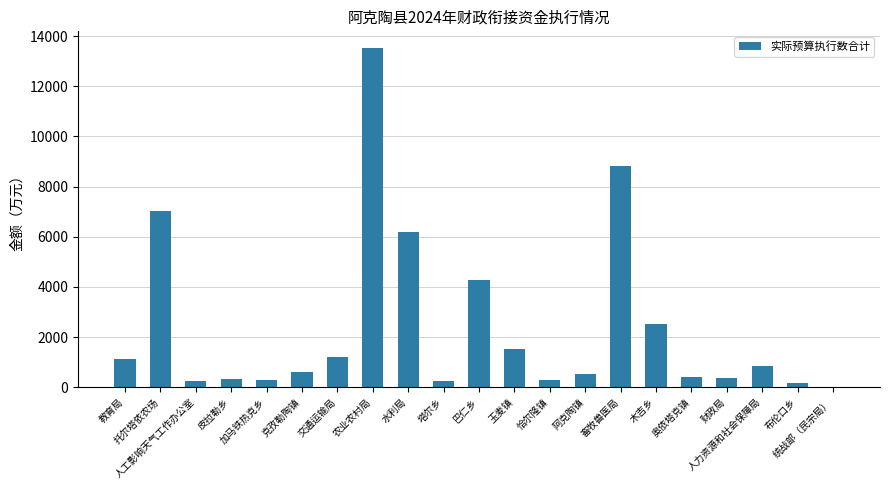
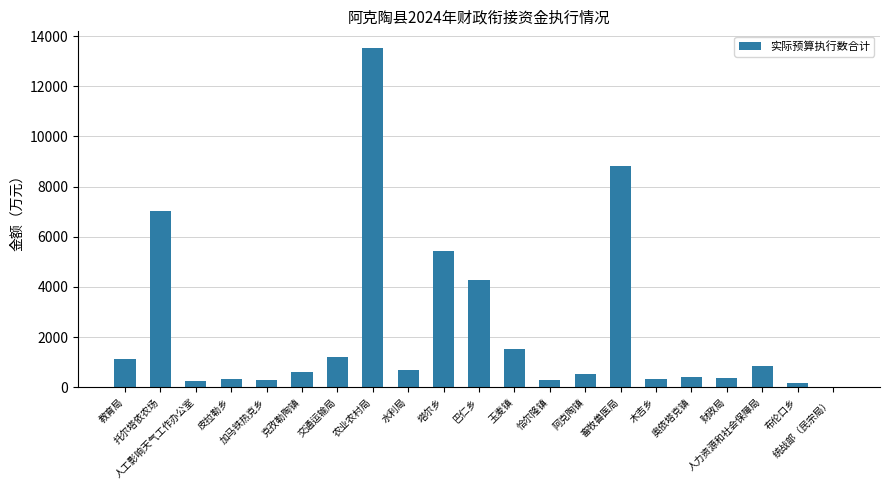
  {
    "教育局": 1100,
    "托尔塔依农场": 7000,
    "人工影响天气工作办公室": 300,
    "皮拉勒乡": 300,
    "加马铁热克乡": 300,
    "克孜勒陶镇": 600,
    "交通运输局": 1200,
    "农业农村局": 13500,
-   "水利局": 6200,
-   "塔尔乡": 300,
+   "水利局": 700,
+   "塔尔乡": 5400,
    "巴仁乡": 4300,
    "玉麦镇": 1500,
    "恰尔隆镇": 300,
    "阿克陶镇": 500,
    "畜牧兽医局": 8800,
-   "木吉乡": 2500,
+   "木吉乡": 300,
    "奥依塔克镇": 400,
    "财政局": 400,
    "人力资源和社会保障局": 900,
    "布伦口乡": 200,
    "统战部（民宗局）": 0
  }
